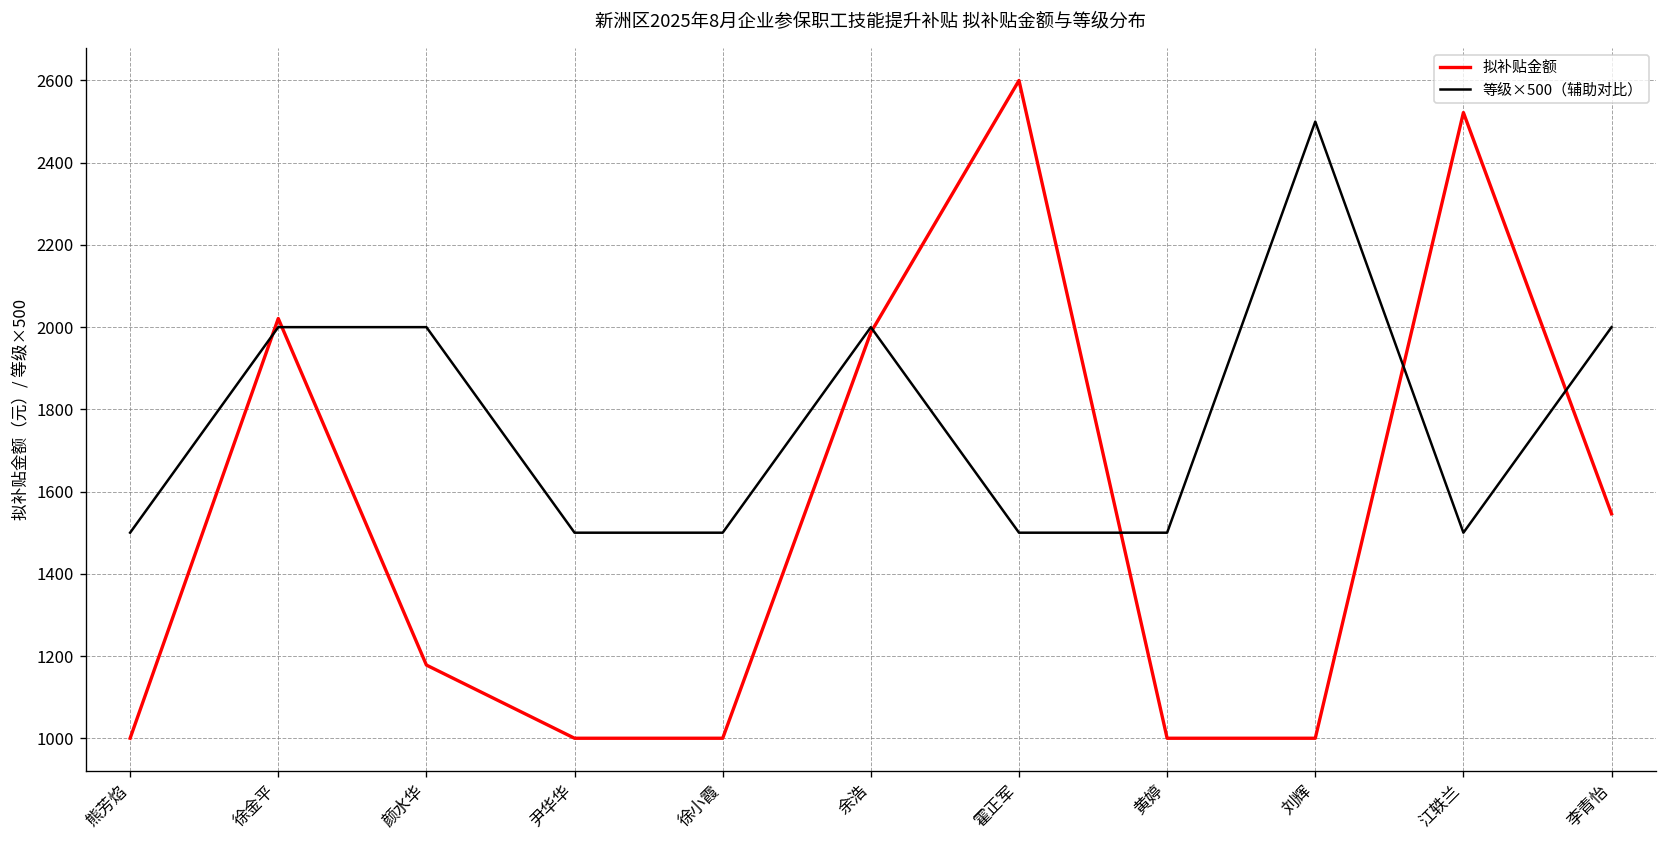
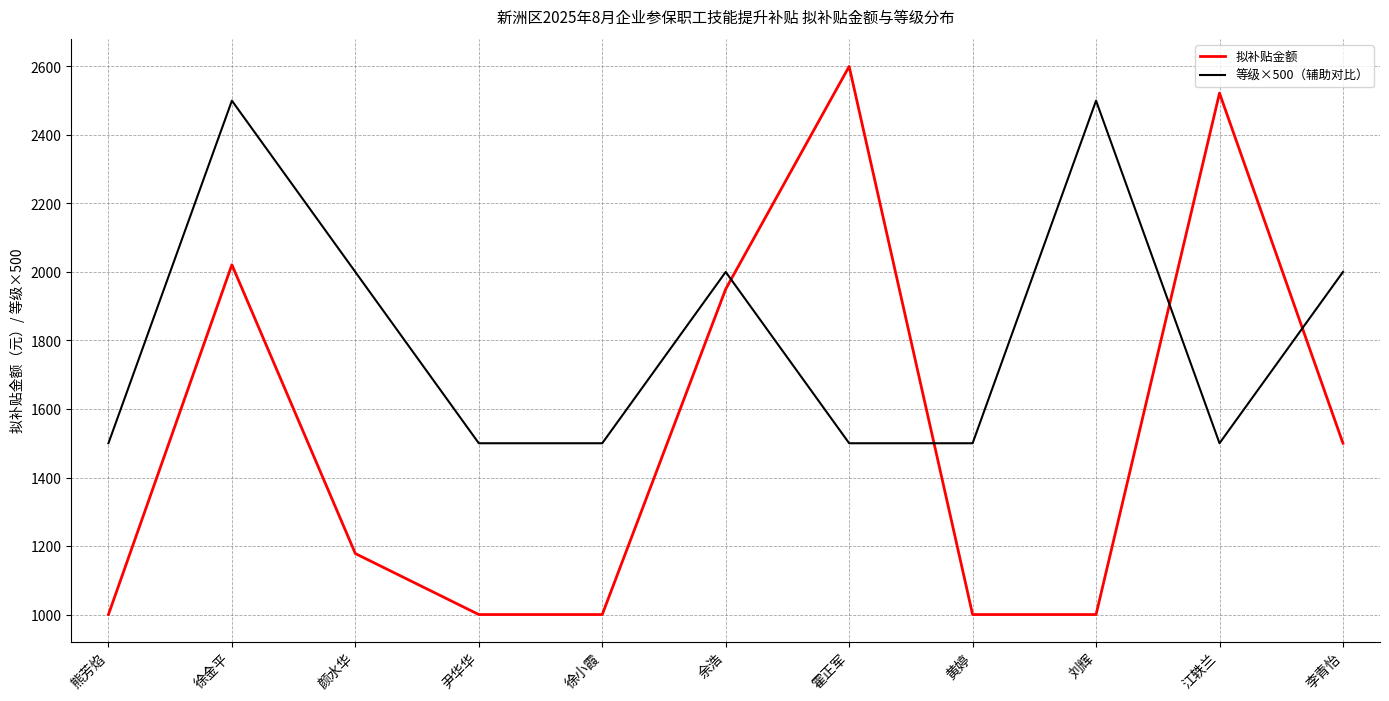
  {
    "拟补贴金额": {
      "熊芳焰": 1000,
      "徐金平": 2020,
      "颜水华": 1180,
      "尹华华": 1000,
      "徐小霞": 1000,
-     "余浩": 1990,
+     "余浩": 1950,
      "霍正军": 2600,
      "黄婷": 1000,
      "刘辉": 1000,
      "江轶兰": 2520,
-     "李青怡": 1550
+     "李青怡": 1500
    },
    "等级×500（辅助对比）": {
      "熊芳焰": 1500,
-     "徐金平": 2000,
+     "徐金平": 2500,
      "颜水华": 2000,
      "尹华华": 1500,
      "徐小霞": 1500,
      "余浩": 2000,
      "霍正军": 1500,
      "黄婷": 1500,
      "刘辉": 2500,
      "江轶兰": 1500,
      "李青怡": 2000
    }
  }
